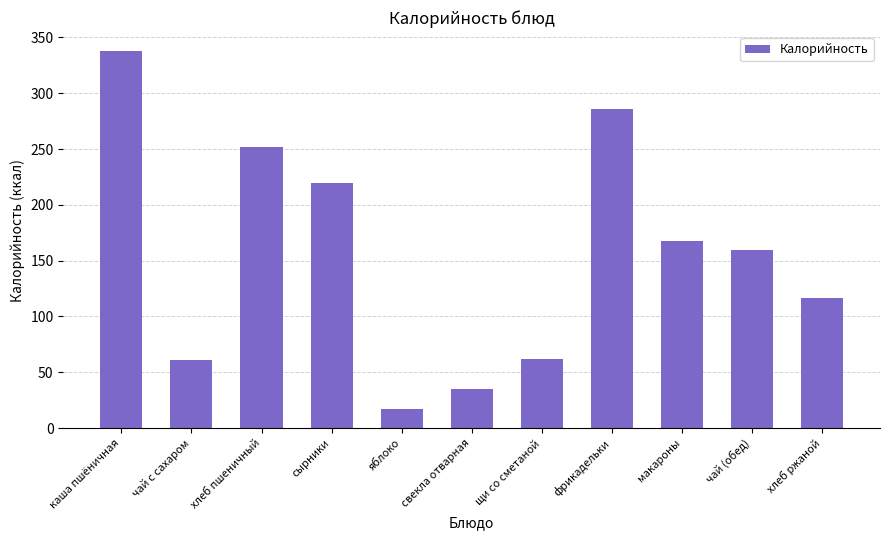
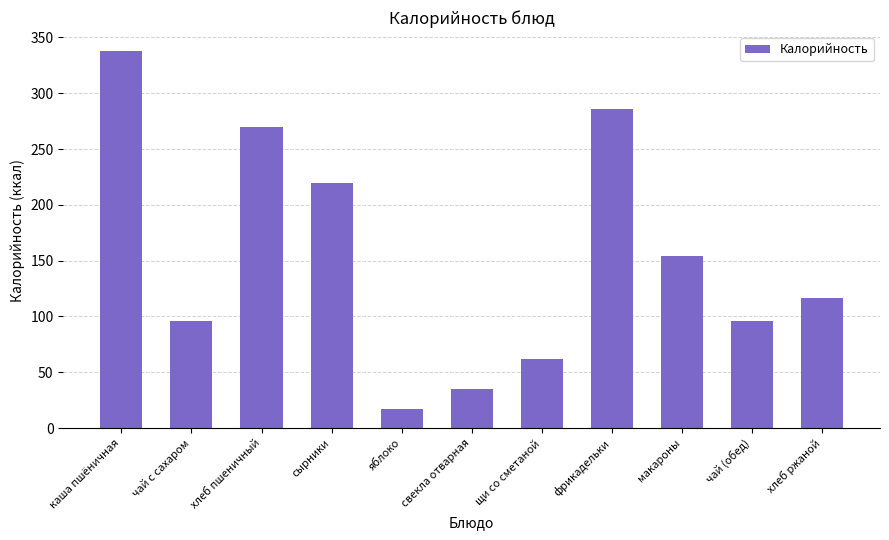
  {
    "каша пшёничная": 338,
-   "чай с сахаром": 61,
-   "хлеб пшеничный": 252,
+   "чай с сахаром": 96,
+   "хлеб пшеничный": 270,
    "сырники": 219,
    "яблоко": 17,
    "свекла отварная": 35,
    "щи со сметаной": 62,
    "фрикадельки": 286,
-   "макароны": 168,
-   "чай (обед)": 160,
+   "макароны": 155,
+   "чай (обед)": 96,
    "хлеб ржаной": 117
  }
